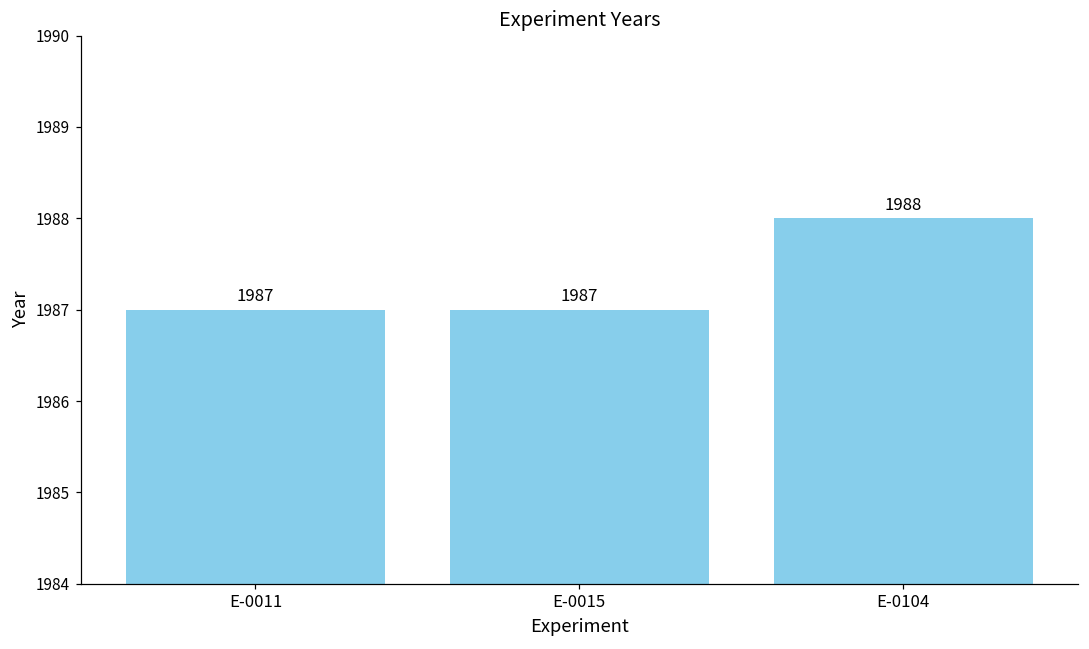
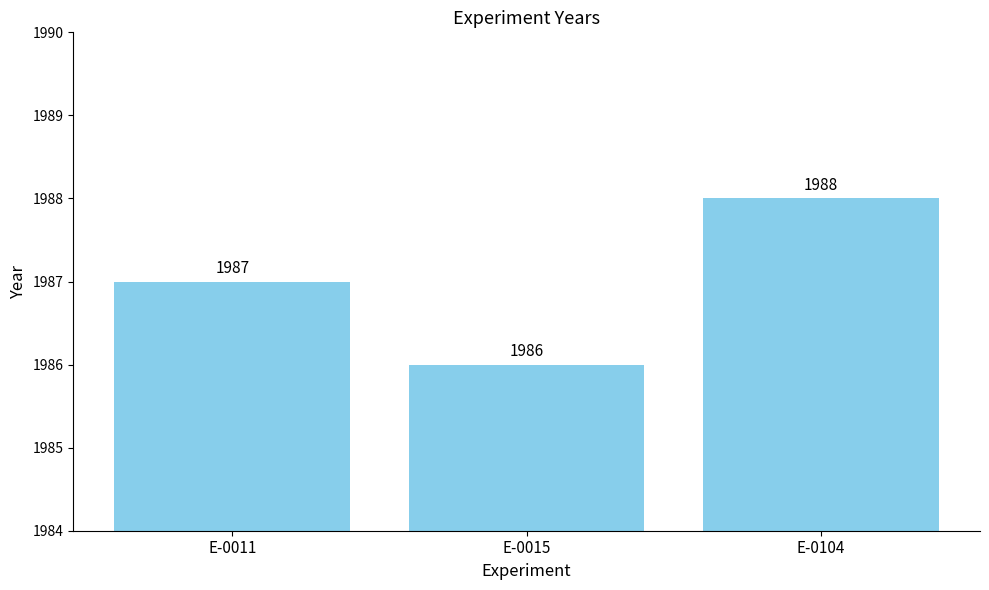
  {
    "E-0011": 1987,
-   "E-0015": 1987,
+   "E-0015": 1986,
    "E-0104": 1988
  }
